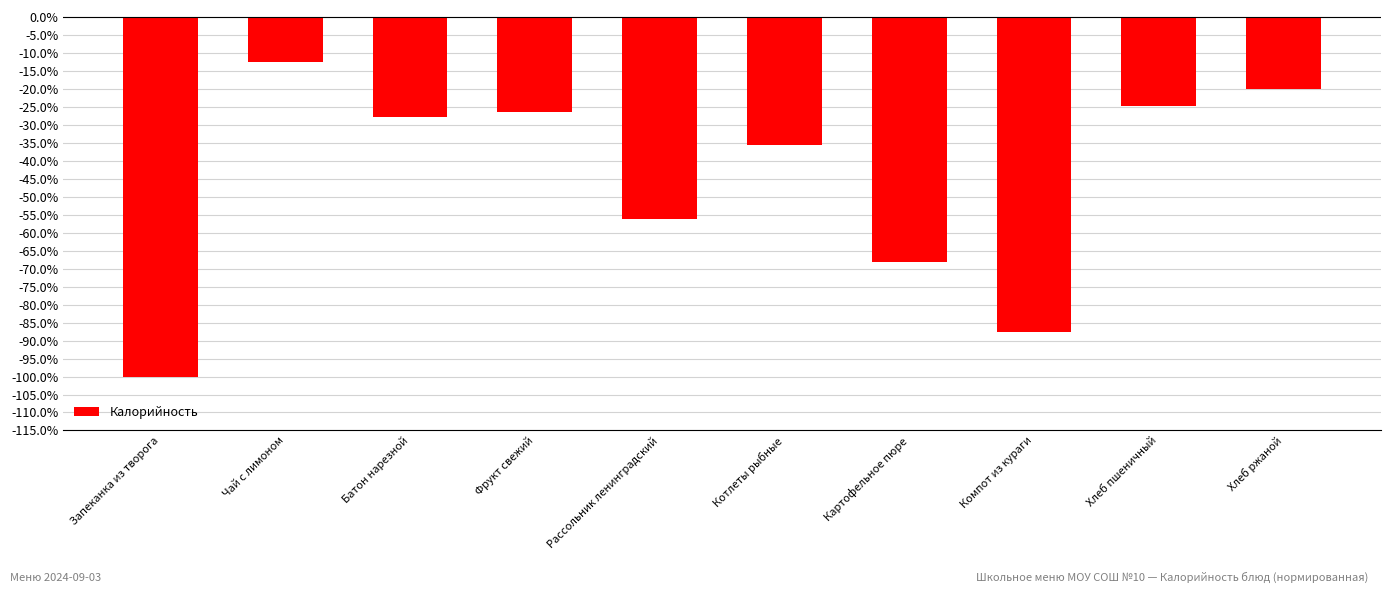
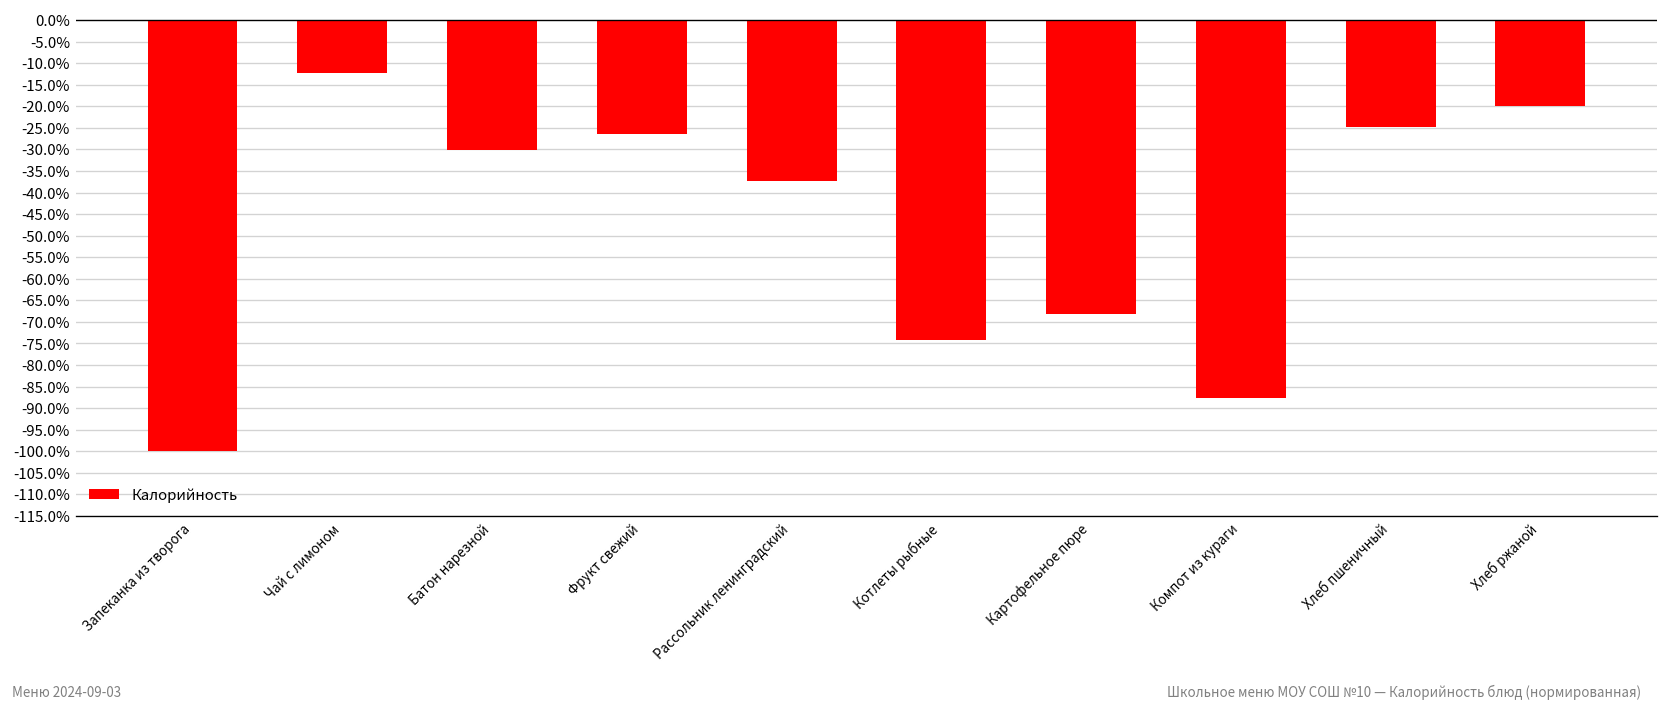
  {
    "Запеканка из творога": "-100%",
    "Чай с лимоном": "-12%",
-   "Батон нарезной": "-28%",
+   "Батон нарезной": "-30%",
    "Фрукт свежий": "-26%",
-   "Рассольник ленинградский": "-56%",
-   "Котлеты рыбные": "-36%",
+   "Рассольник ленинградский": "-37%",
+   "Котлеты рыбные": "-74%",
    "Картофельное пюре": "-68%",
    "Компот из кураги": "-88%",
    "Хлеб пшеничный": "-25%",
    "Хлеб ржаной": "-20%"
  }
